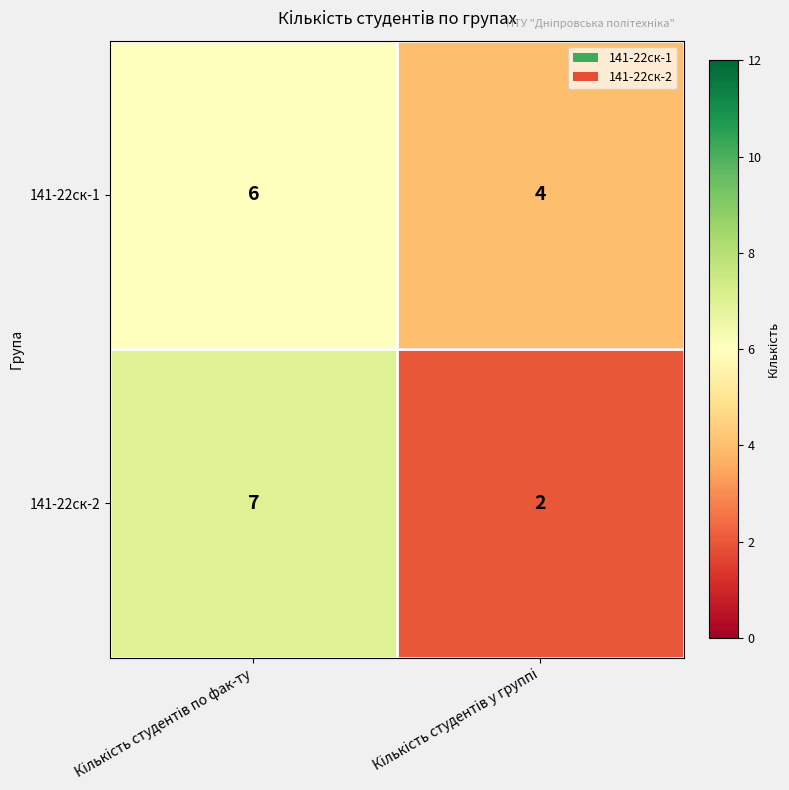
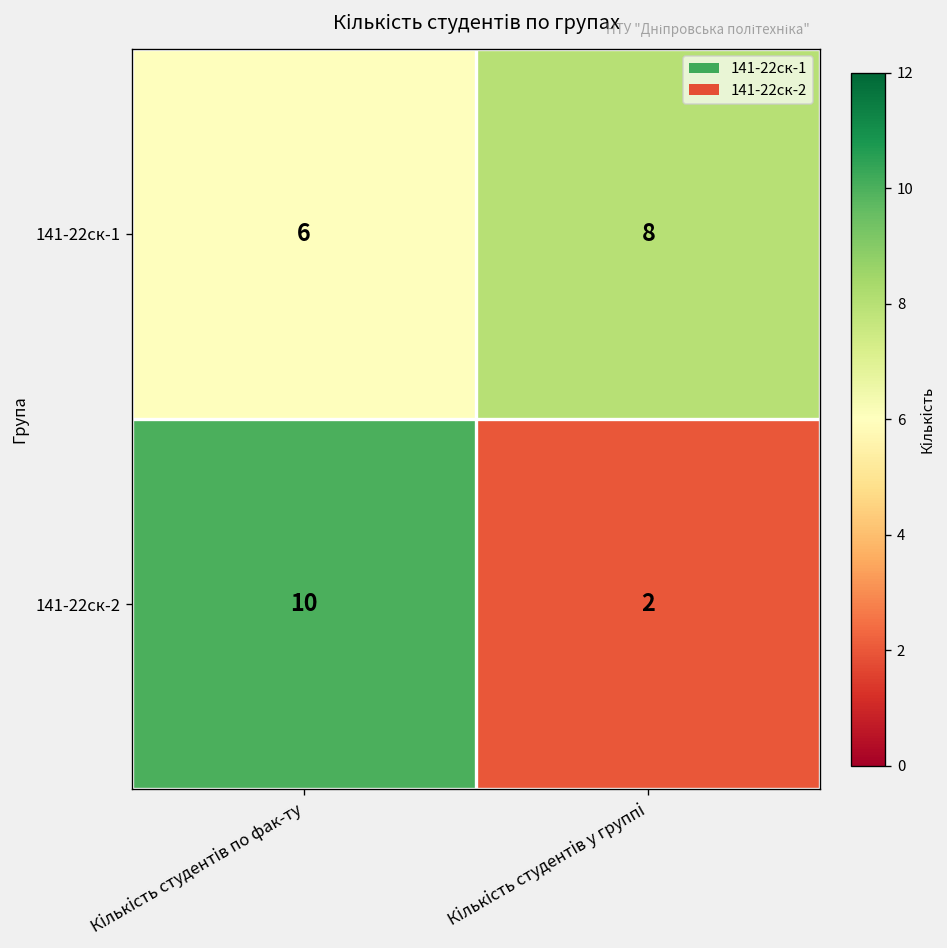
  {
    "141-22ск-1": {
      "Кількість студентів по фак-ту": 6,
-     "Кількість студентів у группі": 4
+     "Кількість студентів у группі": 8
    },
    "141-22ск-2": {
-     "Кількість студентів по фак-ту": 7,
+     "Кількість студентів по фак-ту": 10,
      "Кількість студентів у группі": 2
    }
  }
